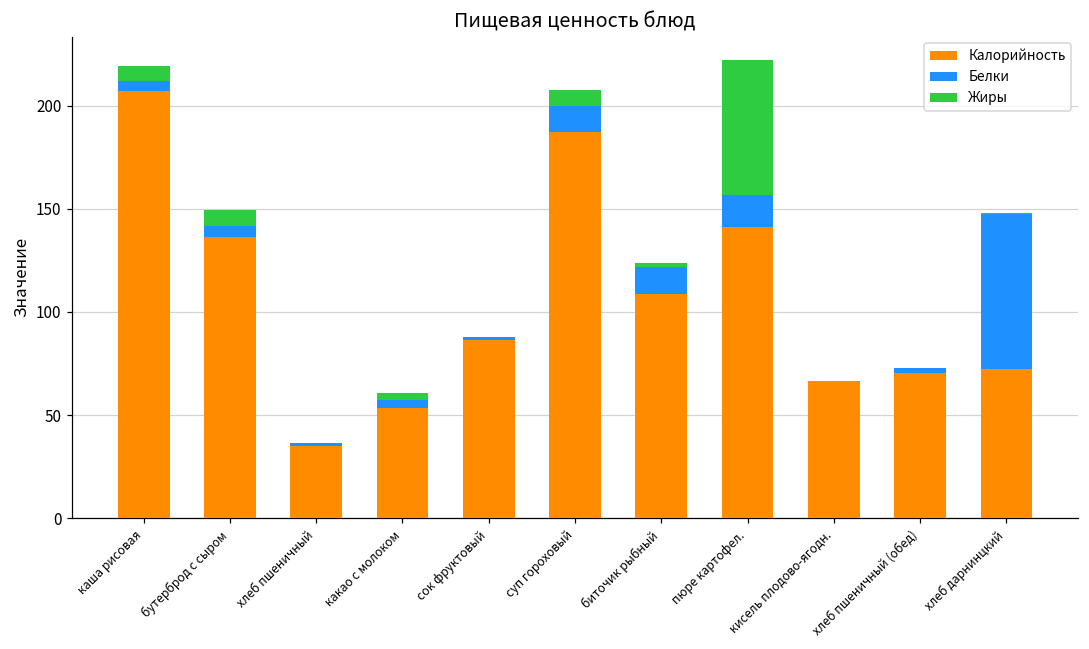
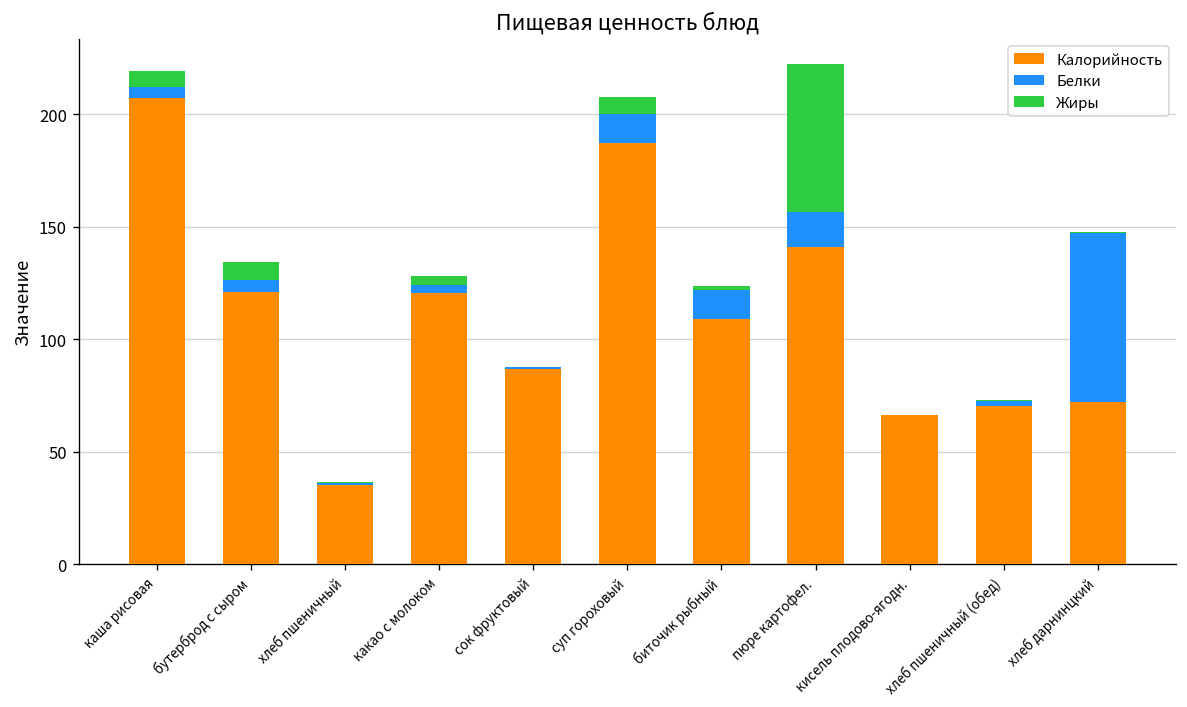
  {
    "Калорийность": {
      "каша рисовая": 207,
-     "бутерброд с сыром": 136,
+     "бутерброд с сыром": 121,
      "хлеб пшеничный": 35,
-     "какао с молоком": 54,
+     "какао с молоком": 121,
      "сок фруктовый": 87,
      "суп гороховый": 187,
      "биточик рыбный": 109,
      "пюре картофел.": 141,
      "кисель плодово-ягодн.": 66,
      "хлеб пшеничный (обед)": 70,
      "хлеб дарнинцкий": 72
    },
    "Белки": {
      "каша рисовая": 5,
      "бутерброд с сыром": 5,
      "какао с молоком": 4,
      "суп гороховый": 13,
      "биточик рыбный": 13,
      "пюре картофел.": 16,
      "кисель плодово-ягодн.": 0,
      "хлеб пшеничный (обед)": 2,
      "хлеб дарнинцкий": 75
    },
    "Жиры": {
      "каша рисовая": 7,
      "бутерброд с сыром": 8,
      "какао с молоком": 4,
      "суп гороховый": 8,
      "биточик рыбный": 2,
      "пюре картофел.": 66,
      "кисель плодово-ягодн.": 0
    }
  }
